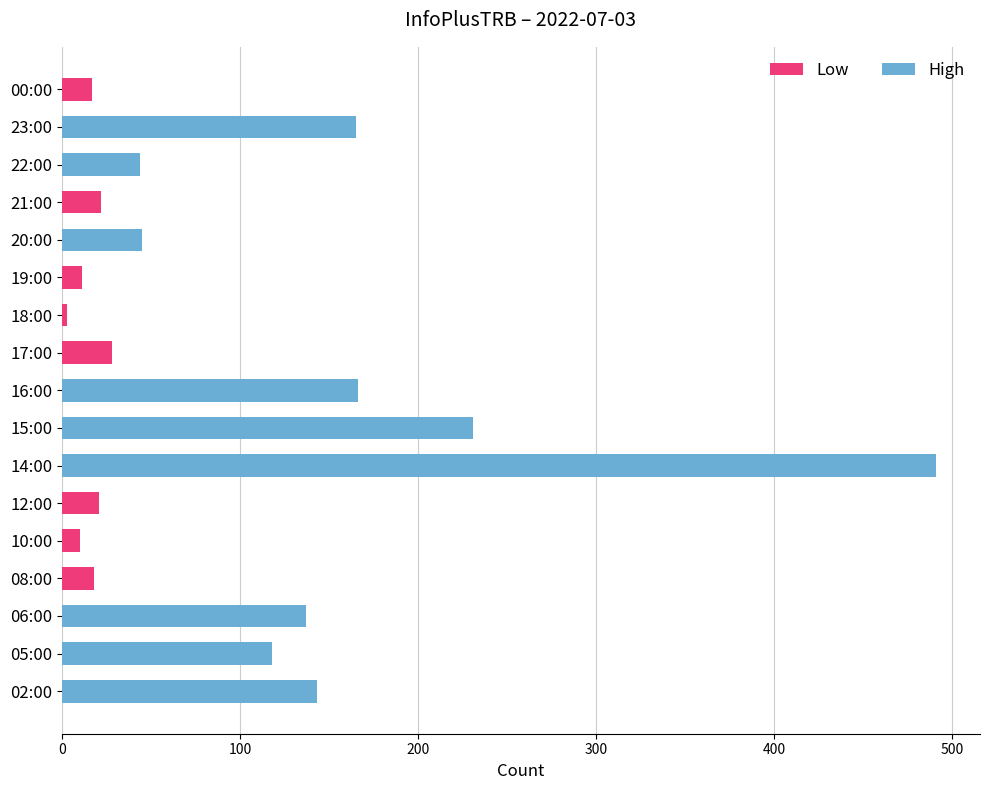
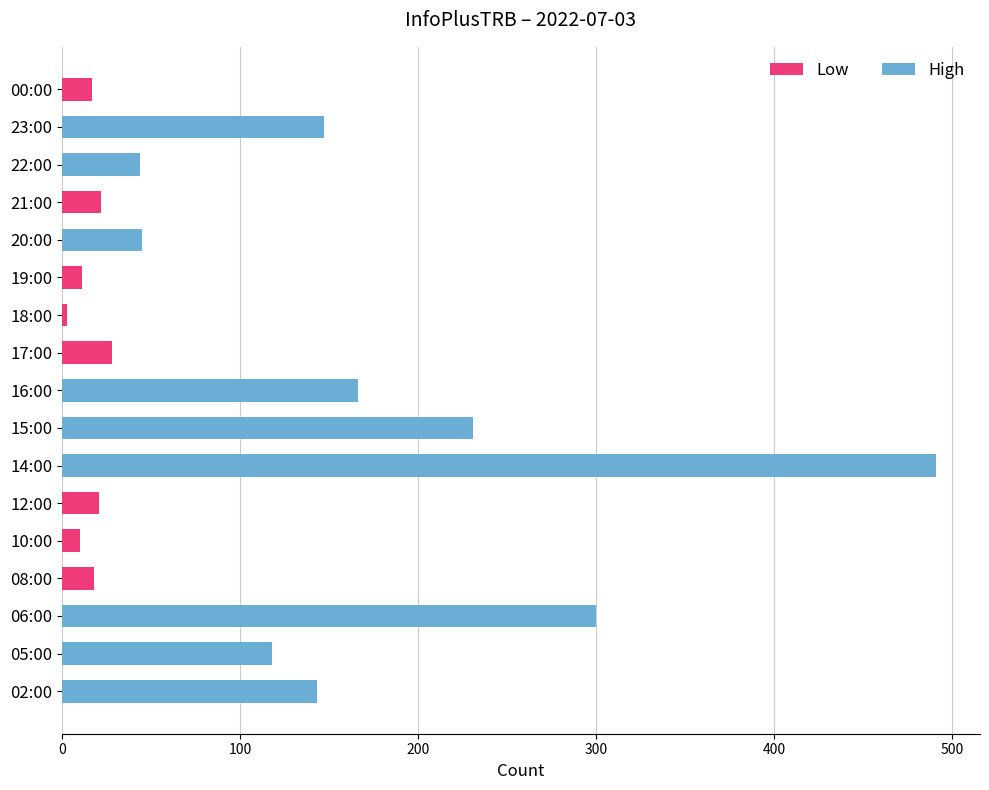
  {
    "00:00": 17,
-   "23:00": 165,
+   "23:00": 147,
    "22:00": 44,
    "21:00": 22,
    "20:00": 45,
    "19:00": 11,
    "18:00": 3,
    "17:00": 28,
    "16:00": 166,
    "15:00": 231,
    "14:00": 491,
    "12:00": 21,
    "10:00": 10,
    "08:00": 18,
-   "06:00": 137,
+   "06:00": 300,
    "05:00": 118,
    "02:00": 143
  }
